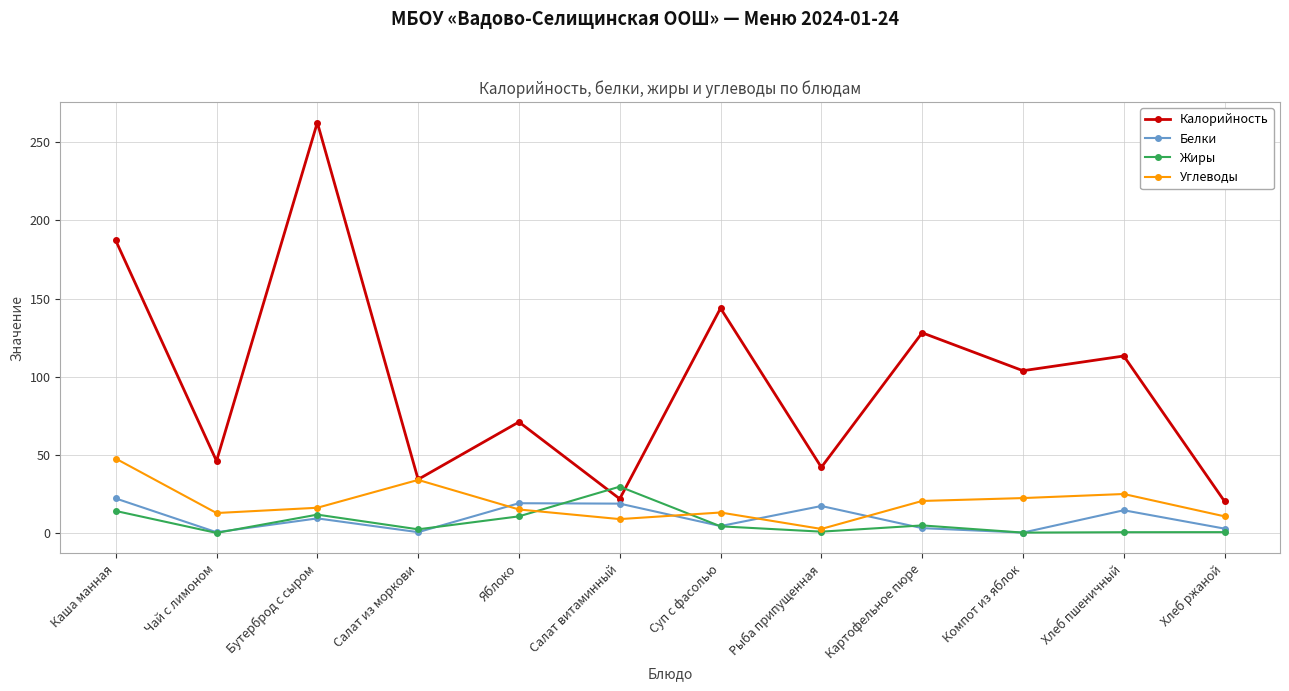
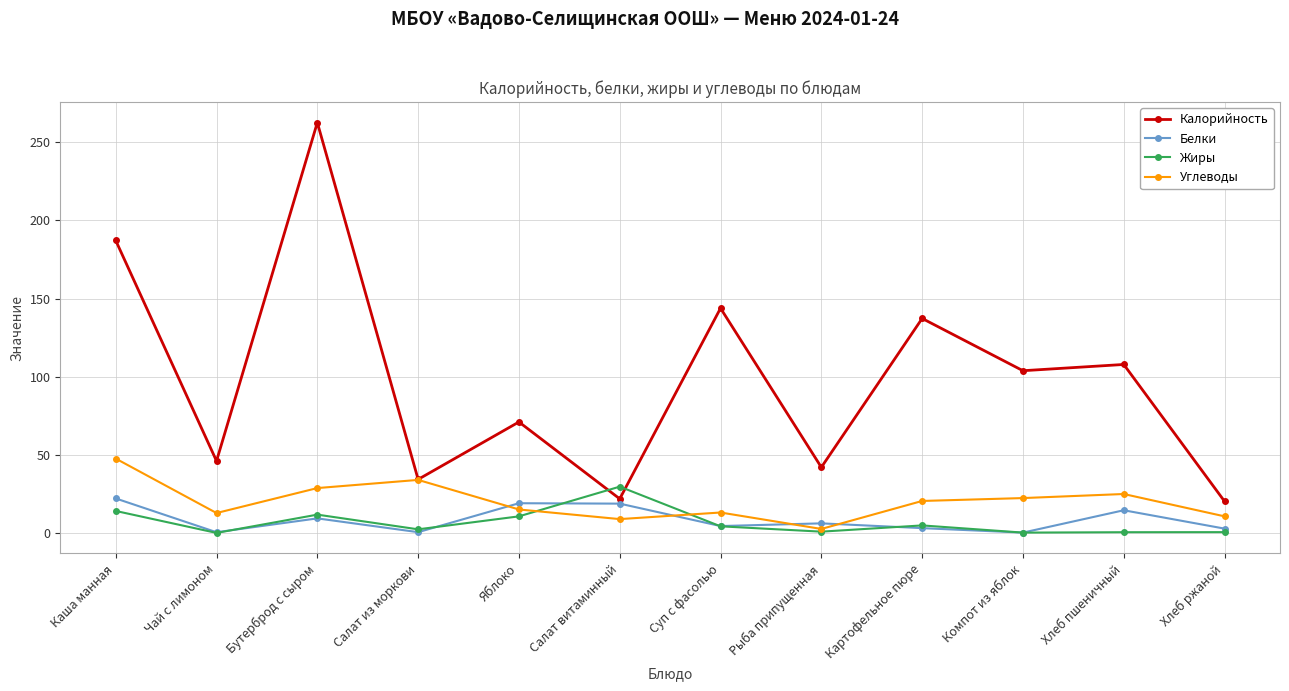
  {
    "Калорийность": {
      "Каша манная": 187,
      "Чай с лимоном": 46,
      "Бутерброд с сыром": 263,
      "Яблоко": 71,
      "Салат витаминный": 22,
      "Суп с фасолью": 144,
      "Рыба припущенная": 42,
-     "Картофельное пюре": 128,
+     "Картофельное пюре": 137,
      "Компот из яблок": 104,
-     "Хлеб пшеничный": 113,
+     "Хлеб пшеничный": 108,
      "Хлеб ржаной": 20
    },
    "Белки": {
      "Каша манная": 22,
      "Бутерброд с сыром": 9,
      "Салат из моркови": 0,
      "Яблоко": 19,
      "Салат витаминный": 19,
-     "Рыба припущенная": 17,
+     "Рыба припущенная": 6,
      "Картофельное пюре": 3,
      "Хлеб пшеничный": 15,
      "Хлеб ржаной": 3
    },
    "Жиры": {
      "Каша манная": 14,
      "Бутерброд с сыром": 12,
      "Салат из моркови": 2,
      "Яблоко": 11,
      "Салат витаминный": 30,
      "Рыба припущенная": 1,
      "Картофельное пюре": 5,
      "Хлеб пшеничный": 0,
      "Хлеб ржаной": 1
    },
    "Углеводы": {
      "Каша манная": 48,
      "Чай с лимоном": 13,
-     "Бутерброд с сыром": 16,
+     "Бутерброд с сыром": 29,
      "Яблоко": 15,
      "Салат витаминный": 9,
      "Суп с фасолью": 13,
      "Рыба припущенная": 3,
      "Картофельное пюре": 20,
      "Компот из яблок": 22,
      "Хлеб пшеничный": 25,
      "Хлеб ржаной": 11
    }
  }
